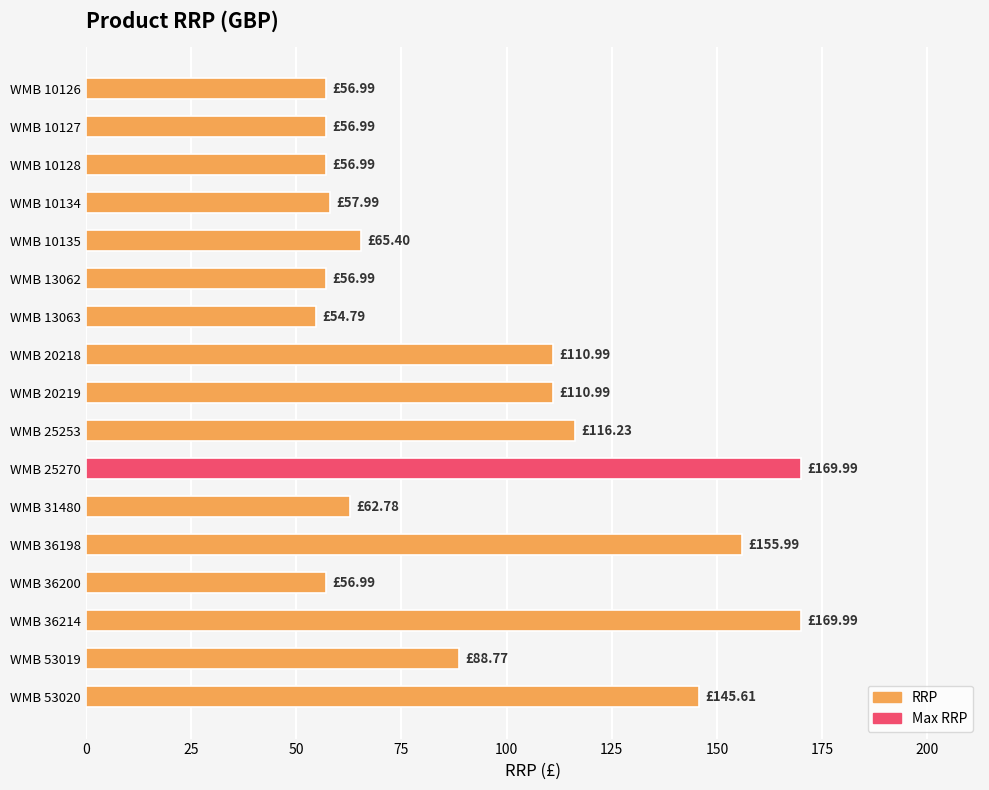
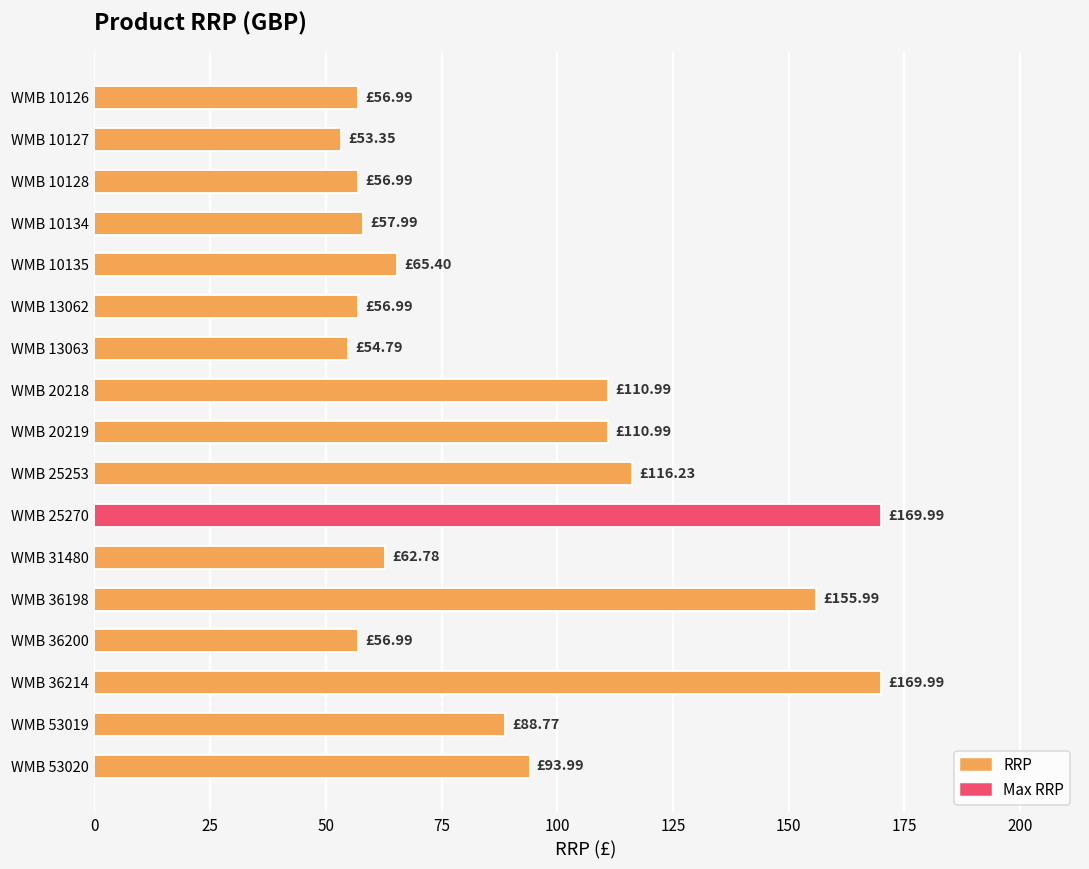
  {
    "RRP": {
      "WMB 10126": "£56.99",
-     "WMB 10127": "£56.99",
+     "WMB 10127": "£53.35",
      "WMB 10128": "£56.99",
      "WMB 10134": "£57.99",
      "WMB 10135": "£65.40",
      "WMB 13062": "£56.99",
      "WMB 13063": "£54.79",
      "WMB 20218": "£110.99",
      "WMB 20219": "£110.99",
      "WMB 25253": "£116.23",
      "WMB 25270": "£169.99",
      "WMB 31480": "£62.78",
      "WMB 36198": "£155.99",
      "WMB 36200": "£56.99",
      "WMB 36214": "£169.99",
      "WMB 53019": "£88.77",
-     "WMB 53020": "£145.61"
+     "WMB 53020": "£93.99"
    },
    "Max RRP": {
      "WMB 25270": "£169.99"
    }
  }
